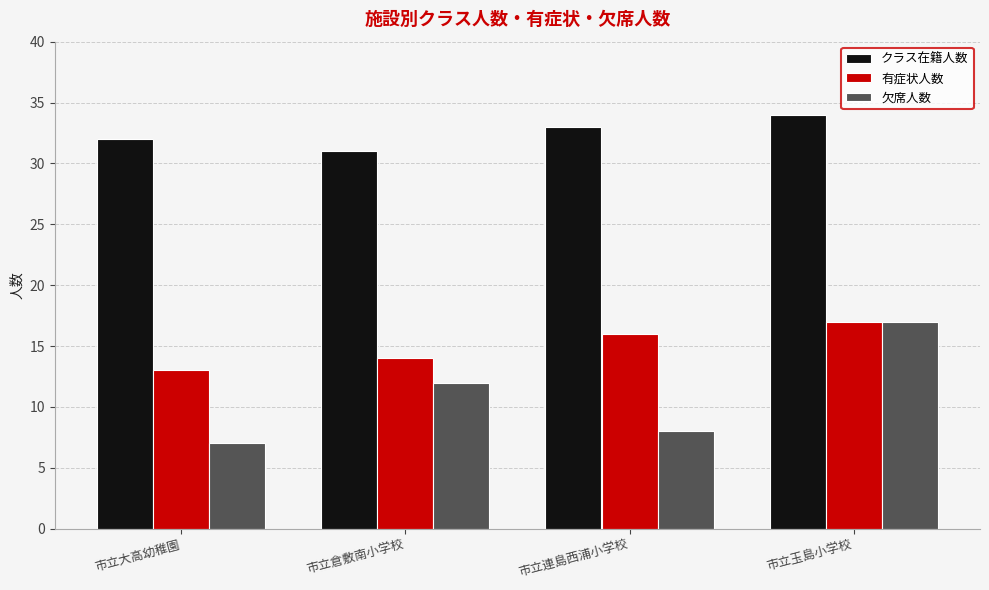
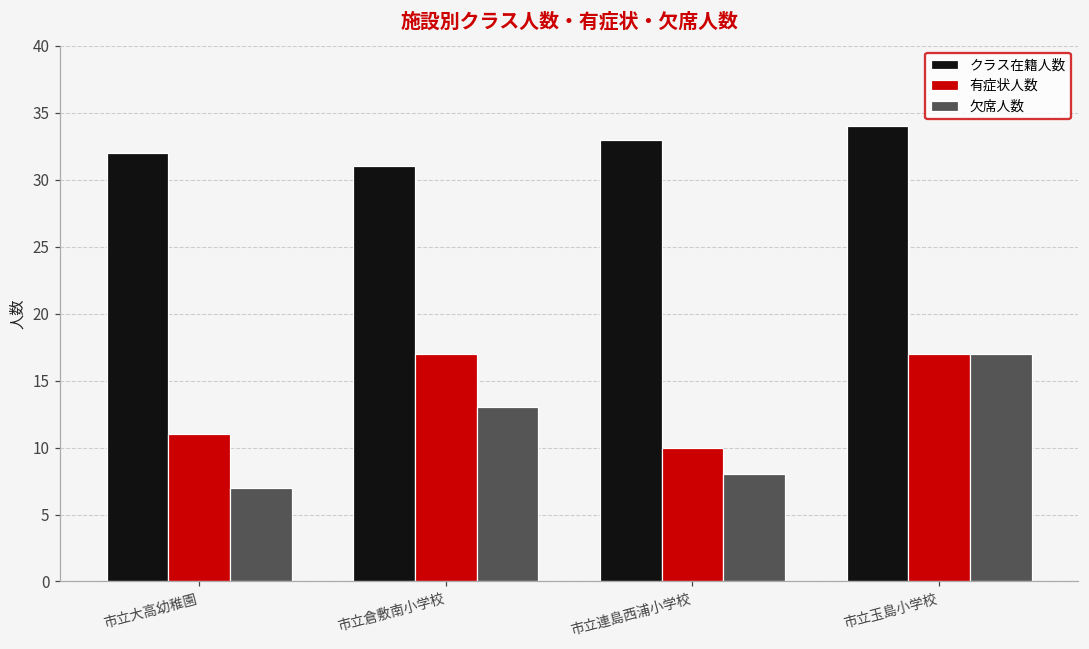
  {
    "クラス在籍人数": {
      "市立大高幼稚園": 32,
      "市立倉敷南小学校": 31,
      "市立連島西浦小学校": 33,
      "市立玉島小学校": 34
    },
    "有症状人数": {
-     "市立大高幼稚園": 13,
-     "市立倉敷南小学校": 14,
-     "市立連島西浦小学校": 16,
+     "市立大高幼稚園": 11,
+     "市立倉敷南小学校": 17,
+     "市立連島西浦小学校": 10,
      "市立玉島小学校": 17
    },
    "欠席人数": {
      "市立大高幼稚園": 7,
-     "市立倉敷南小学校": 12,
+     "市立倉敷南小学校": 13,
      "市立連島西浦小学校": 8,
      "市立玉島小学校": 17
    }
  }
